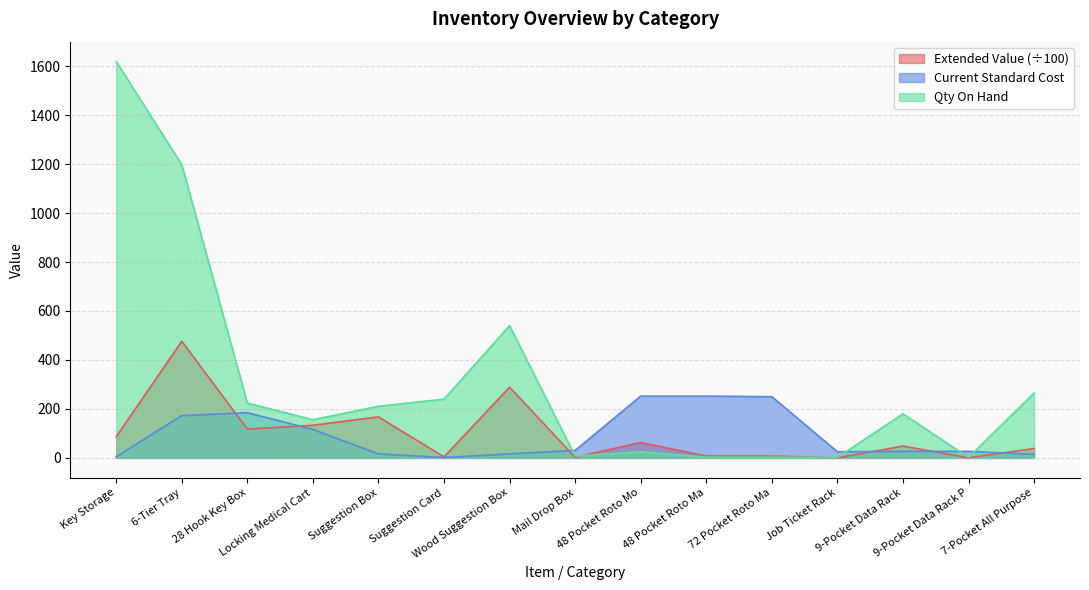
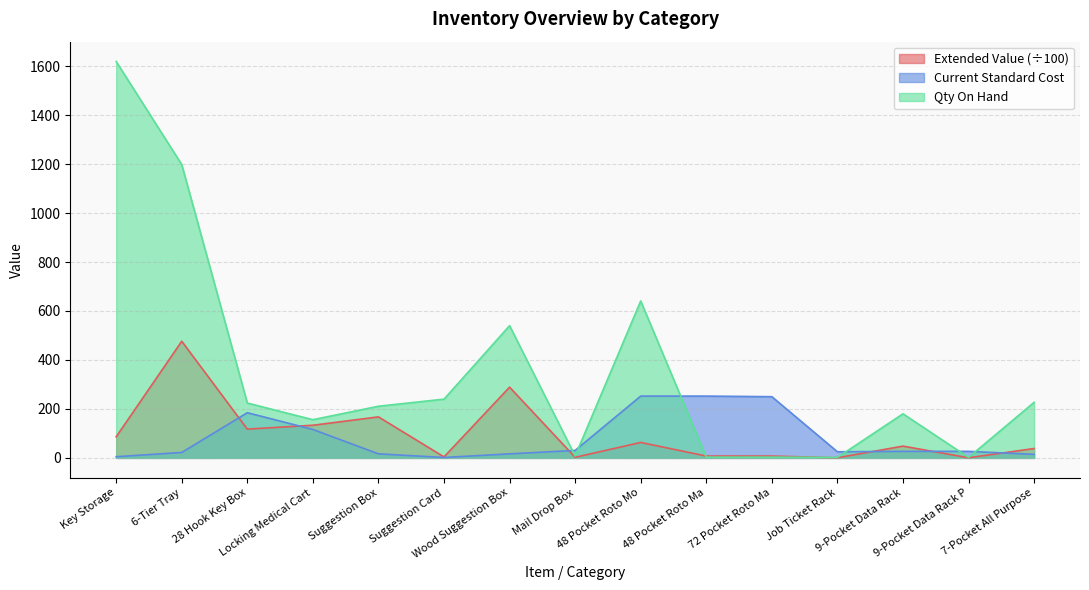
  {
    "Extended Value (÷100)": {
      "Key Storage": 90,
      "6-Tier Tray": 480,
      "28 Hook Key Box": 120,
      "Locking Medical Cart": 130,
      "Suggestion Box": 170,
      "Wood Suggestion Box": 290,
      "48 Pocket Roto Mo": 60,
      "9-Pocket Data Rack": 50,
      "7-Pocket All Purpose": 40
    },
    "Current Standard Cost": {
      "Key Storage": 0,
-     "6-Tier Tray": 170,
+     "6-Tier Tray": 20,
      "28 Hook Key Box": 180,
      "Locking Medical Cart": 120,
      "Suggestion Box": 20,
      "Wood Suggestion Box": 20,
      "Mail Drop Box": 30,
      "48 Pocket Roto Mo": 250,
      "48 Pocket Roto Ma": 250,
      "72 Pocket Roto Ma": 250,
      "Job Ticket Rack": 30,
      "9-Pocket Data Rack": 30,
      "9-Pocket Data Rack P": 30,
      "7-Pocket All Purpose": 10
    },
    "Qty On Hand": {
      "Key Storage": 1620,
      "6-Tier Tray": 1200,
      "28 Hook Key Box": 220,
      "Locking Medical Cart": 160,
      "Suggestion Box": 210,
      "Suggestion Card": 240,
      "Wood Suggestion Box": 540,
-     "48 Pocket Roto Mo": 30,
+     "48 Pocket Roto Mo": 640,
      "9-Pocket Data Rack": 180,
-     "7-Pocket All Purpose": 270
+     "7-Pocket All Purpose": 230
    }
  }
